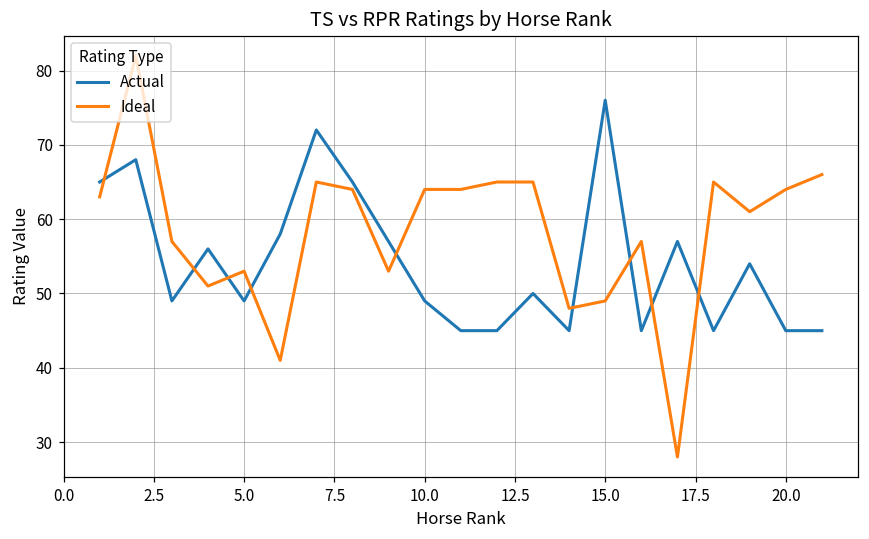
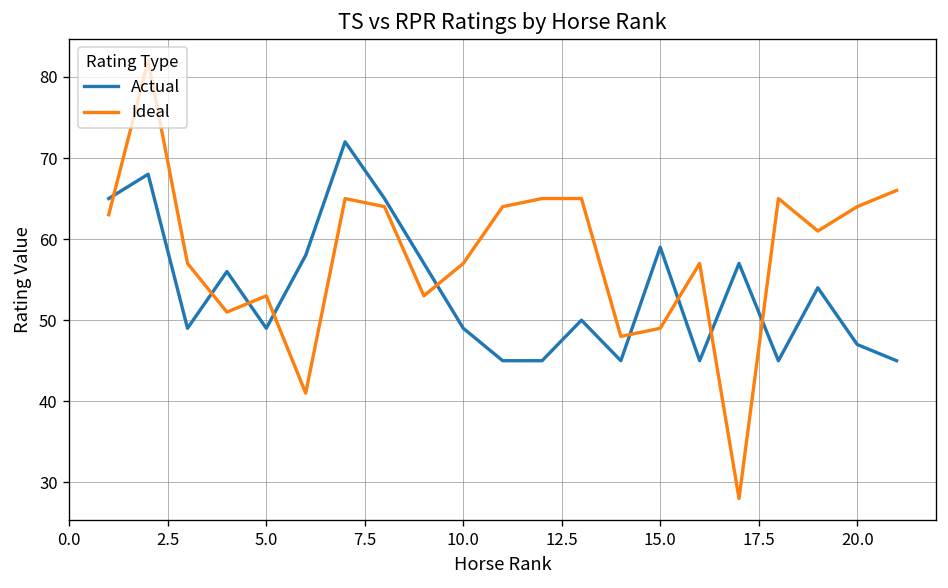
  {
    "Actual": {
      "5.0": 49,
      "10.0": 49,
-     "15.0": 76,
-     "20.0": 45
+     "15.0": 59,
+     "20.0": 47
    },
    "Ideal": {
      "5.0": 53,
-     "10.0": 64,
+     "10.0": 57,
      "15.0": 49,
      "20.0": 64
    }
  }
